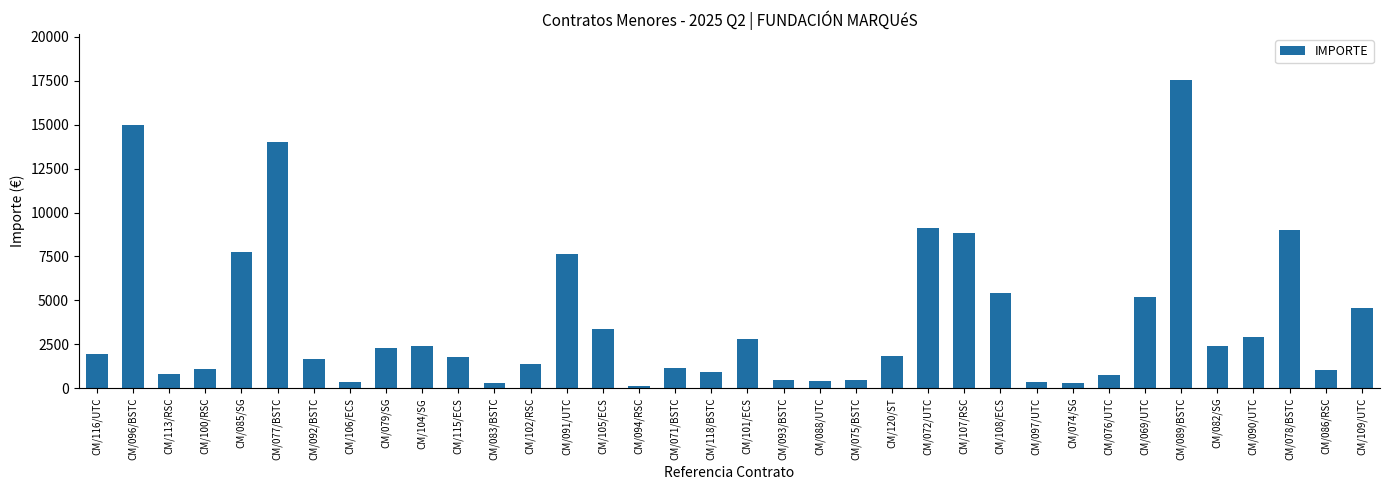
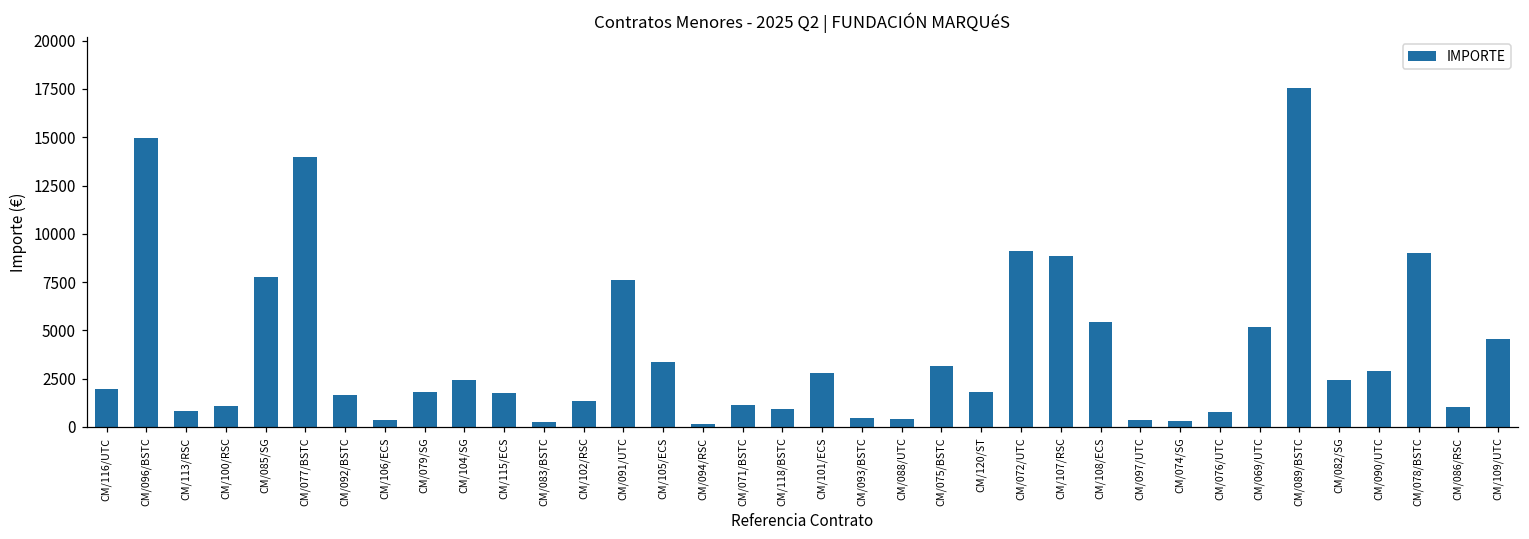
  {
    "CM/116/UTC": 2000,
    "CM/096/BSTC": 15000,
    "CM/113/RSC": 800,
    "CM/100/RSC": 1100,
    "CM/085/SG": 7800,
    "CM/077/BSTC": 14000,
    "CM/092/BSTC": 1600,
    "CM/106/ECS": 400,
-   "CM/079/SG": 2300,
+   "CM/079/SG": 1800,
    "CM/104/SG": 2400,
    "CM/115/ECS": 1800,
    "CM/083/BSTC": 300,
    "CM/102/RSC": 1400,
    "CM/091/UTC": 7600,
    "CM/105/ECS": 3400,
    "CM/094/RSC": 100,
    "CM/071/BSTC": 1100,
    "CM/118/BSTC": 900,
    "CM/101/ECS": 2800,
    "CM/093/BSTC": 500,
    "CM/088/UTC": 400,
-   "CM/075/BSTC": 400,
+   "CM/075/BSTC": 3100,
    "CM/120/ST": 1800,
    "CM/072/UTC": 9100,
    "CM/107/RSC": 8800,
    "CM/108/ECS": 5400,
    "CM/097/UTC": 300,
    "CM/074/SG": 300,
    "CM/076/UTC": 800,
    "CM/069/UTC": 5200,
    "CM/089/BSTC": 17500,
    "CM/082/SG": 2400,
    "CM/090/UTC": 2900,
    "CM/078/BSTC": 9000,
    "CM/086/RSC": 1000,
    "CM/109/UTC": 4500
  }
